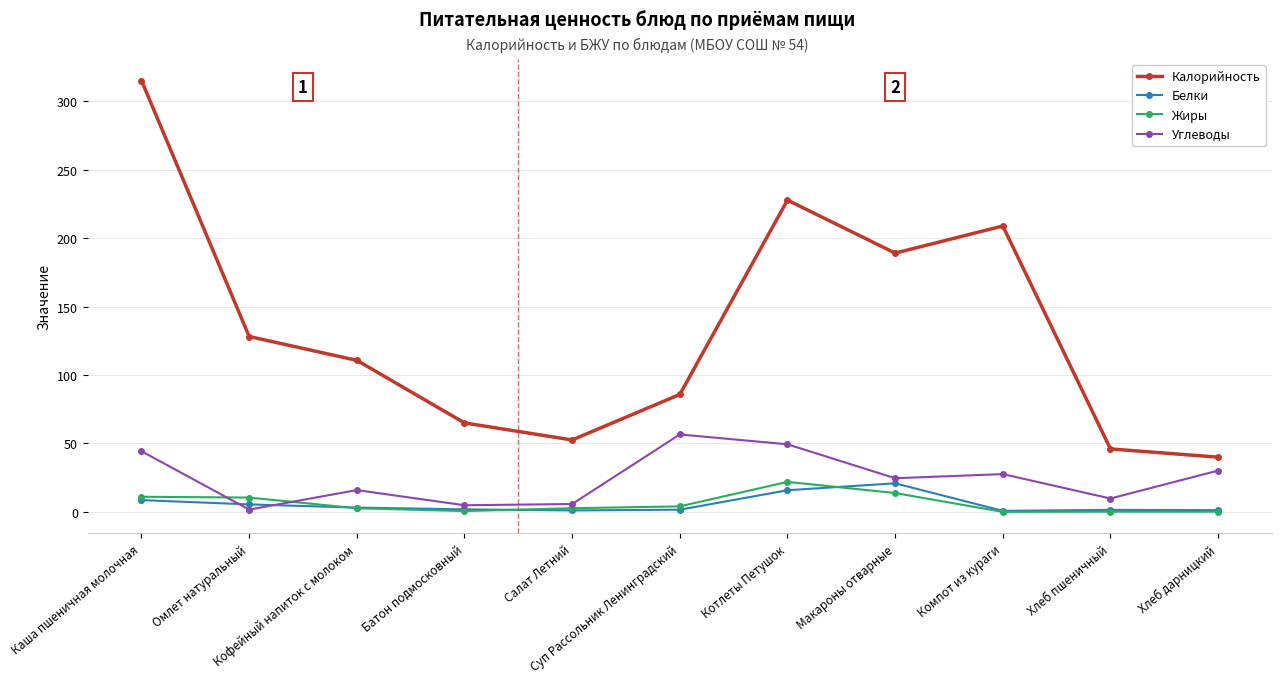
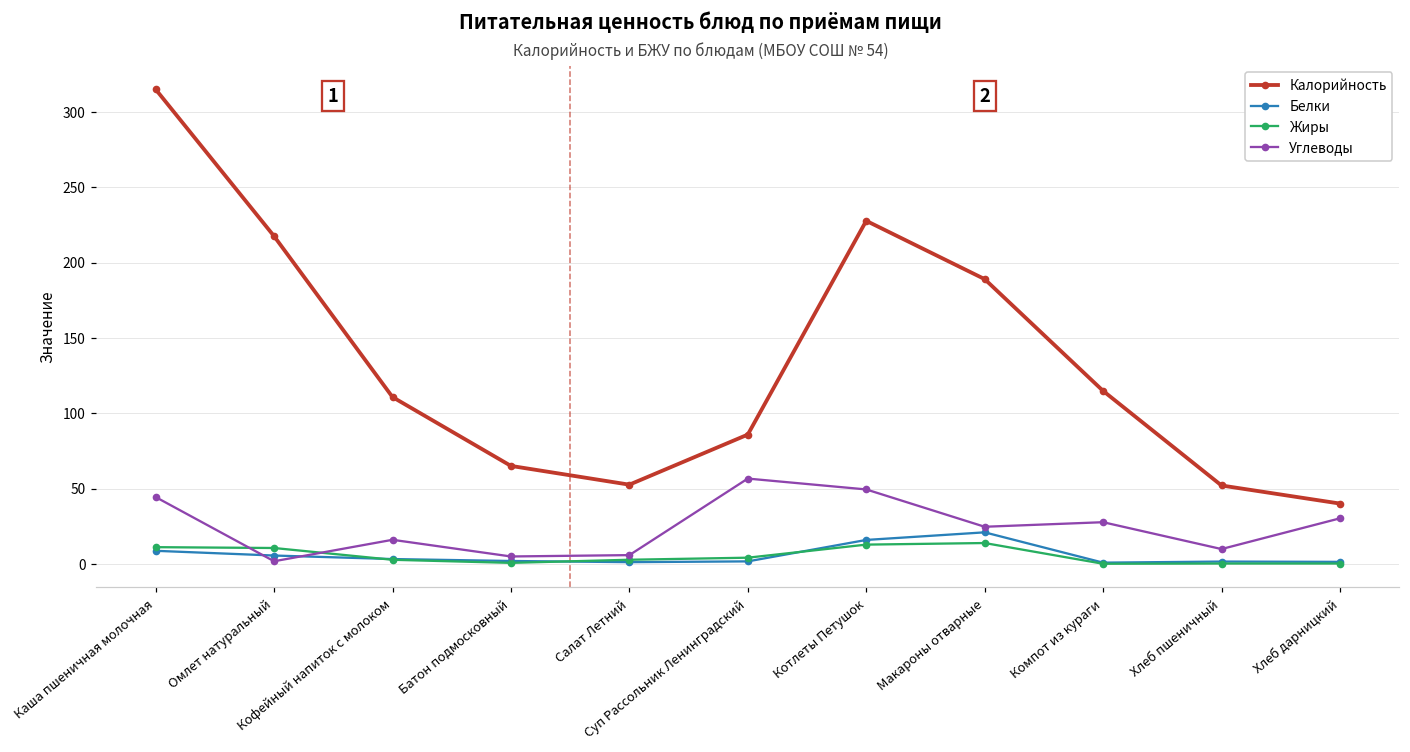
  {
    "Калорийность": {
      "Каша пшеничная молочная": 315,
-     "Омлет натуральный": 128,
+     "Омлет натуральный": 218,
      "Кофейный напиток с молоком": 111,
      "Батон подмосковный": 65,
      "Салат Летний": 53,
      "Суп Рассольник Ленинградский": 86,
      "Котлеты Петушок": 228,
      "Макароны отварные": 189,
-     "Компот из кураги": 209,
-     "Хлеб пшеничный": 46,
+     "Компот из кураги": 115,
+     "Хлеб пшеничный": 52,
      "Хлеб дарницкий": 40
    },
    "Белки": {
      "Каша пшеничная молочная": 9,
      "Омлет натуральный": 6,
      "Суп Рассольник Ленинградский": 2,
      "Котлеты Петушок": 16,
      "Макароны отварные": 21
    },
    "Жиры": {
      "Каша пшеничная молочная": 11,
      "Омлет натуральный": 11,
      "Суп Рассольник Ленинградский": 4,
-     "Котлеты Петушок": 22,
+     "Котлеты Петушок": 13,
      "Макароны отварные": 14
    },
    "Углеводы": {
      "Каша пшеничная молочная": 44,
      "Омлет натуральный": 2,
      "Кофейный напиток с молоком": 16,
      "Батон подмосковный": 5,
      "Салат Летний": 6,
      "Суп Рассольник Ленинградский": 57,
      "Котлеты Петушок": 49,
      "Макароны отварные": 25,
      "Компот из кураги": 28,
      "Хлеб пшеничный": 10,
      "Хлеб дарницкий": 30
    }
  }
